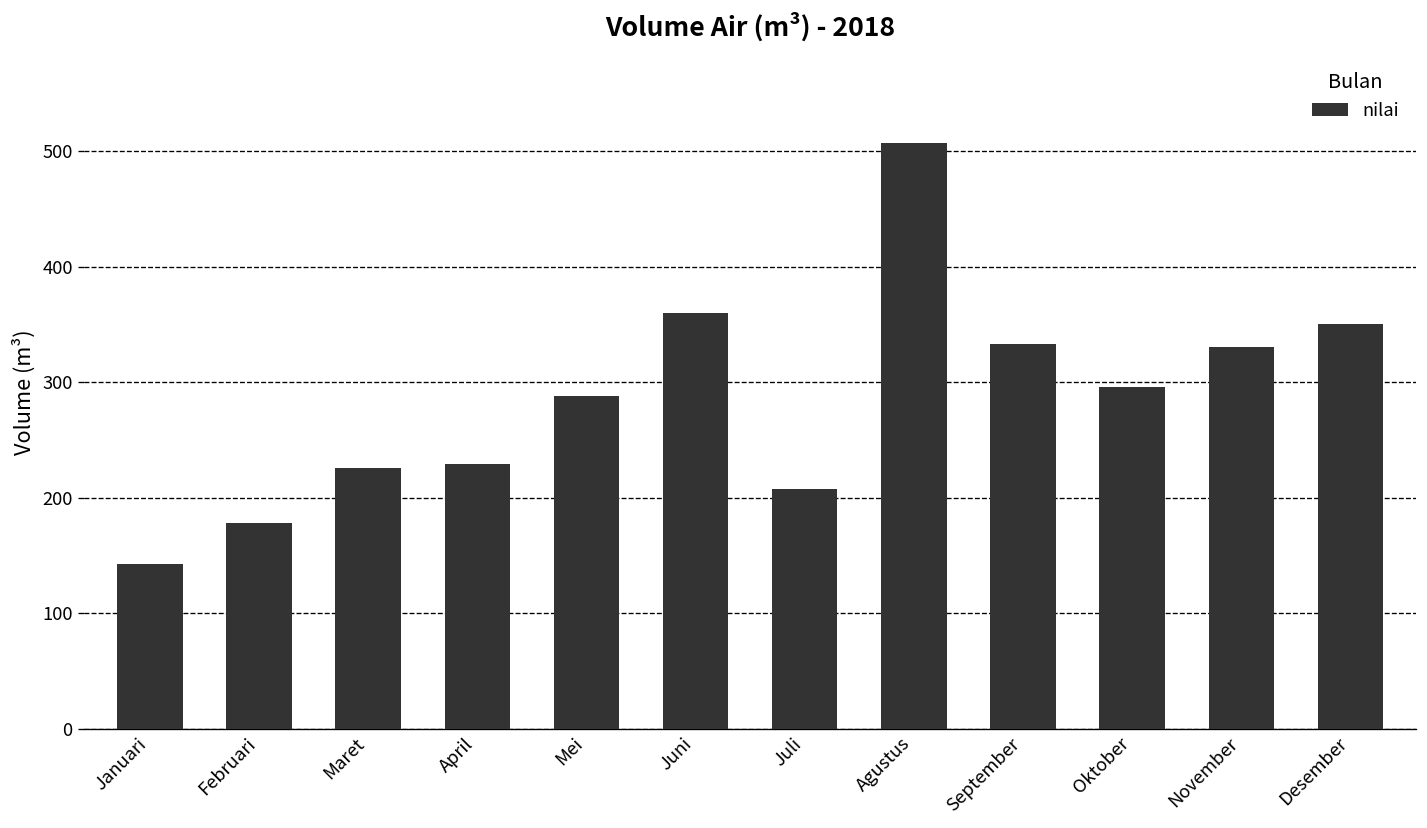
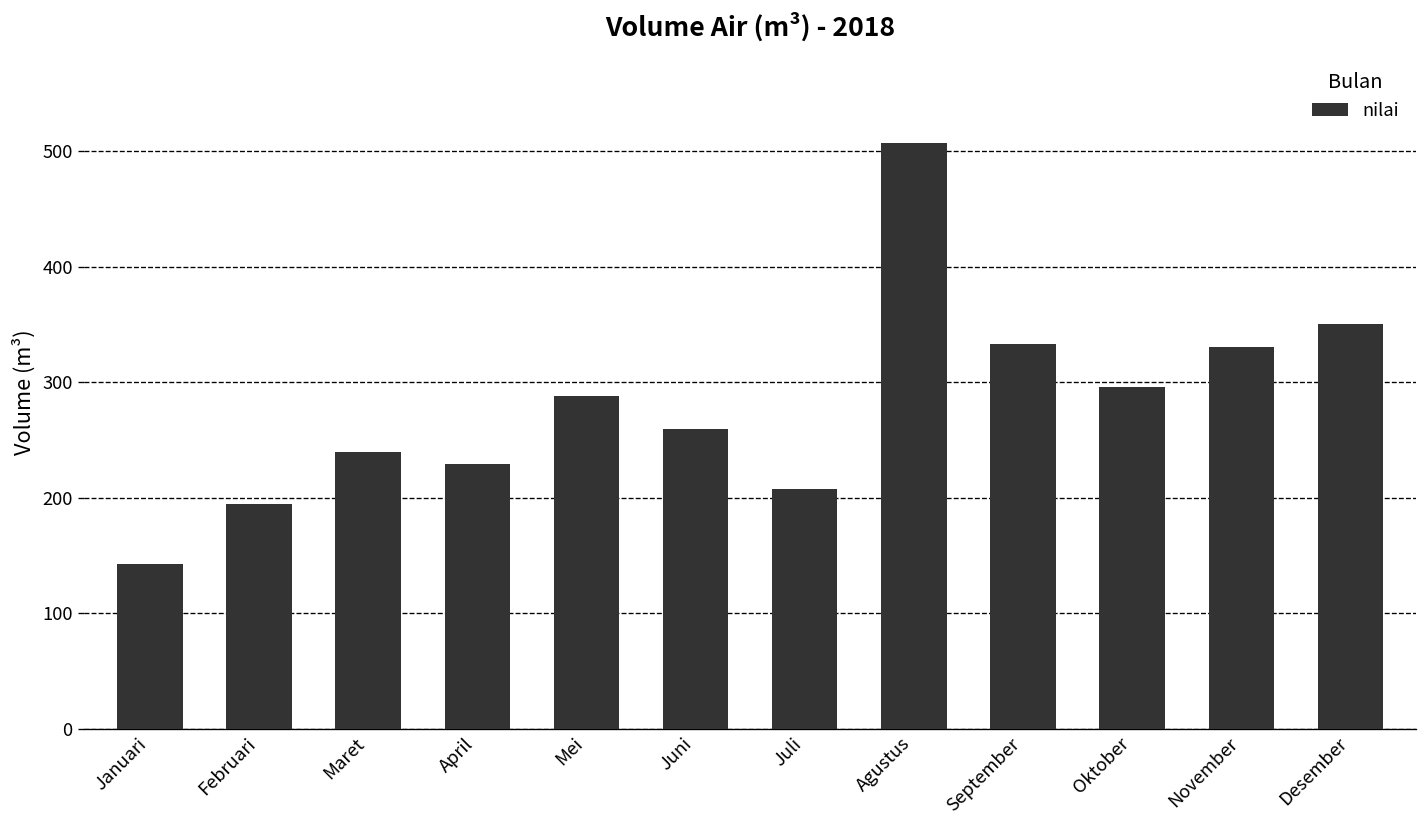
  {
    "Januari": 140,
-   "Februari": 180,
-   "Maret": 230,
+   "Februari": 200,
+   "Maret": 240,
    "April": 230,
    "Mei": 290,
-   "Juni": 360,
+   "Juni": 260,
    "Juli": 210,
    "Agustus": 510,
    "September": 330,
    "Oktober": 300,
    "November": 330,
    "Desember": 350
  }
